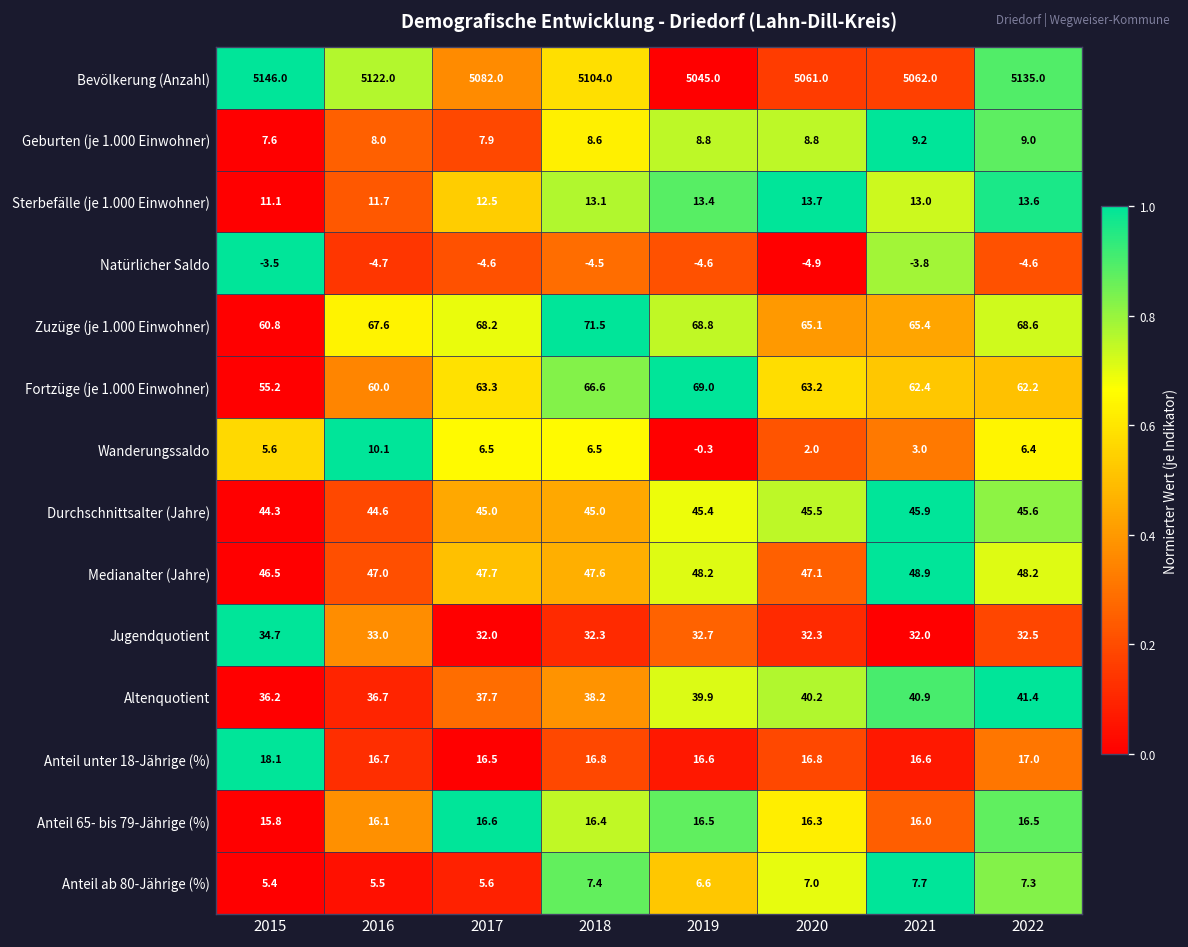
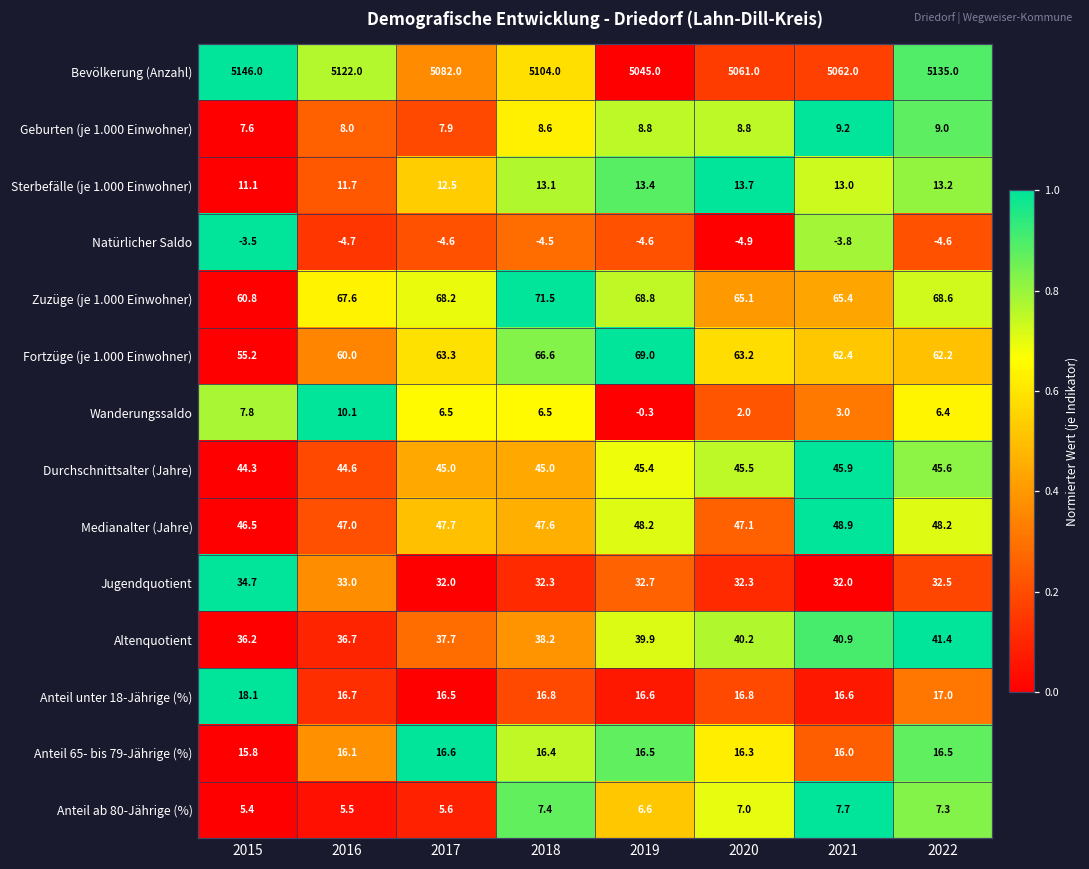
  {
    "Bevölkerung (Anzahl)": {
      "2015": 5146.0,
      "2016": 5122.0,
      "2017": 5082.0,
      "2018": 5104.0,
      "2019": 5045.0,
      "2020": 5061.0,
      "2021": 5062.0,
      "2022": 5135.0
    },
    "Geburten (je 1.000 Einwohner)": {
      "2015": 7.6,
      "2016": 8.0,
      "2017": 7.9,
      "2018": 8.6,
      "2019": 8.8,
      "2020": 8.8,
      "2021": 9.2,
      "2022": 9.0
    },
    "Sterbefälle (je 1.000 Einwohner)": {
      "2015": 11.1,
      "2016": 11.7,
      "2017": 12.5,
      "2018": 13.1,
      "2019": 13.4,
      "2020": 13.7,
      "2021": 13.0,
-     "2022": 13.6
+     "2022": 13.2
    },
    "Natürlicher Saldo": {
      "2015": -3.5,
      "2016": -4.7,
      "2017": -4.6,
      "2018": -4.5,
      "2019": -4.6,
      "2020": -4.9,
      "2021": -3.8,
      "2022": -4.6
    },
    "Zuzüge (je 1.000 Einwohner)": {
      "2015": 60.8,
      "2016": 67.6,
      "2017": 68.2,
      "2018": 71.5,
      "2019": 68.8,
      "2020": 65.1,
      "2021": 65.4,
      "2022": 68.6
    },
    "Fortzüge (je 1.000 Einwohner)": {
      "2015": 55.2,
      "2016": 60.0,
      "2017": 63.3,
      "2018": 66.6,
      "2019": 69.0,
      "2020": 63.2,
      "2021": 62.4,
      "2022": 62.2
    },
    "Wanderungssaldo": {
-     "2015": 5.6,
+     "2015": 7.8,
      "2016": 10.1,
      "2017": 6.5,
      "2018": 6.5,
      "2019": -0.3,
      "2020": 2.0,
      "2021": 3.0,
      "2022": 6.4
    },
    "Durchschnittsalter (Jahre)": {
      "2015": 44.3,
      "2016": 44.6,
      "2017": 45.0,
      "2018": 45.0,
      "2019": 45.4,
      "2020": 45.5,
      "2021": 45.9,
      "2022": 45.6
    },
    "Medianalter (Jahre)": {
      "2015": 46.5,
      "2016": 47.0,
      "2017": 47.7,
      "2018": 47.6,
      "2019": 48.2,
      "2020": 47.1,
      "2021": 48.9,
      "2022": 48.2
    },
    "Jugendquotient": {
      "2015": 34.7,
      "2016": 33.0,
      "2017": 32.0,
      "2018": 32.3,
      "2019": 32.7,
      "2020": 32.3,
      "2021": 32.0,
      "2022": 32.5
    },
    "Altenquotient": {
      "2015": 36.2,
      "2016": 36.7,
      "2017": 37.7,
      "2018": 38.2,
      "2019": 39.9,
      "2020": 40.2,
      "2021": 40.9,
      "2022": 41.4
    },
    "Anteil unter 18-Jährige (%)": {
      "2015": 18.1,
      "2016": 16.7,
      "2017": 16.5,
      "2018": 16.8,
      "2019": 16.6,
      "2020": 16.8,
      "2021": 16.6,
      "2022": 17.0
    },
    "Anteil 65- bis 79-Jährige (%)": {
      "2015": 15.8,
      "2016": 16.1,
      "2017": 16.6,
      "2018": 16.4,
      "2019": 16.5,
      "2020": 16.3,
      "2021": 16.0,
      "2022": 16.5
    },
    "Anteil ab 80-Jährige (%)": {
      "2015": 5.4,
      "2016": 5.5,
      "2017": 5.6,
      "2018": 7.4,
      "2019": 6.6,
      "2020": 7.0,
      "2021": 7.7,
      "2022": 7.3
    }
  }
